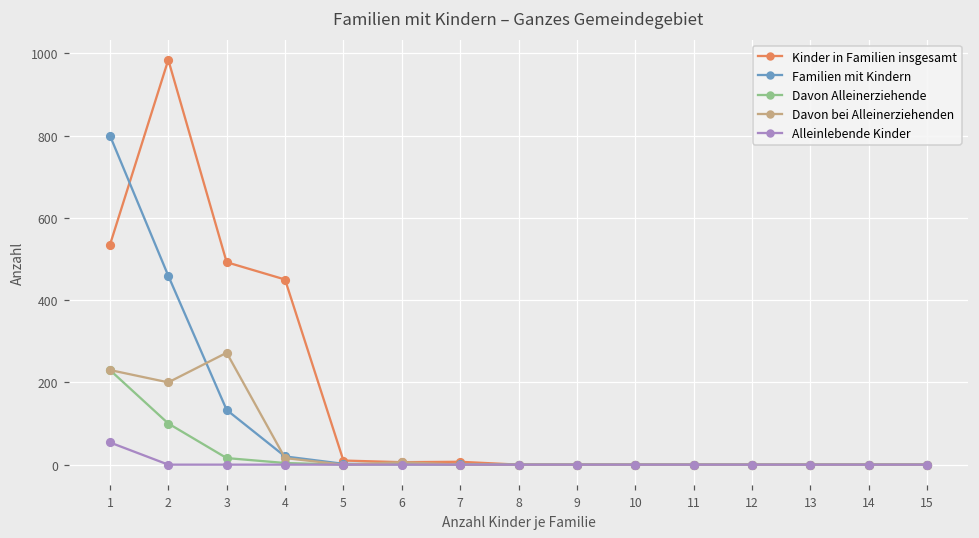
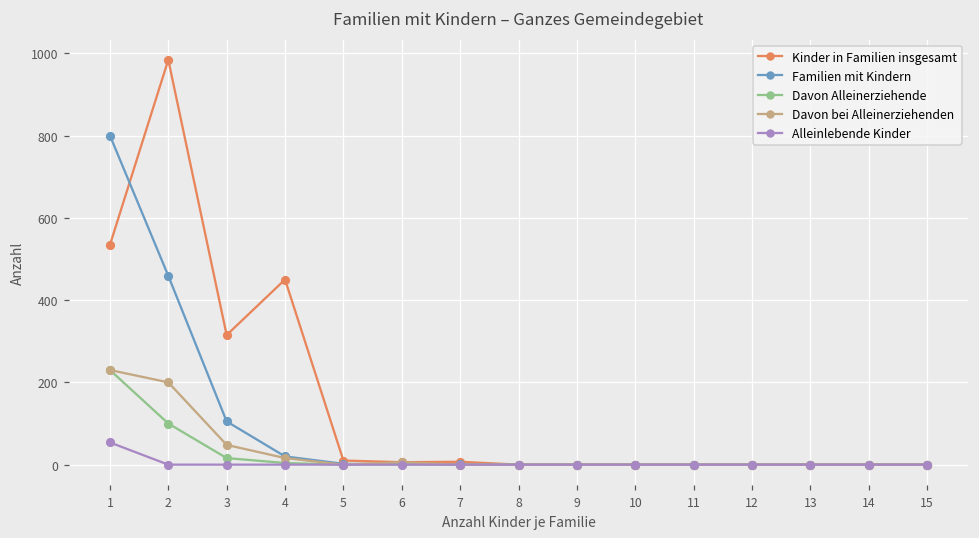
  {
    "Kinder in Familien insgesamt": {
      "1": 530,
      "2": 980,
-     "3": 490,
+     "3": 320,
      "4": 450,
      "5": 10
    },
    "Familien mit Kindern": {
      "1": 800,
      "2": 460,
-     "3": 130
+     "3": 110
    },
    "Davon Alleinerziehende": {
      "2": 100,
      "3": 20
    },
    "Davon bei Alleinerziehenden": {
      "2": 200,
-     "3": 270
+     "3": 50
    },
    "Alleinlebende Kinder": {
      "1": 50,
      "2": 0,
      "3": 0
    }
  }
